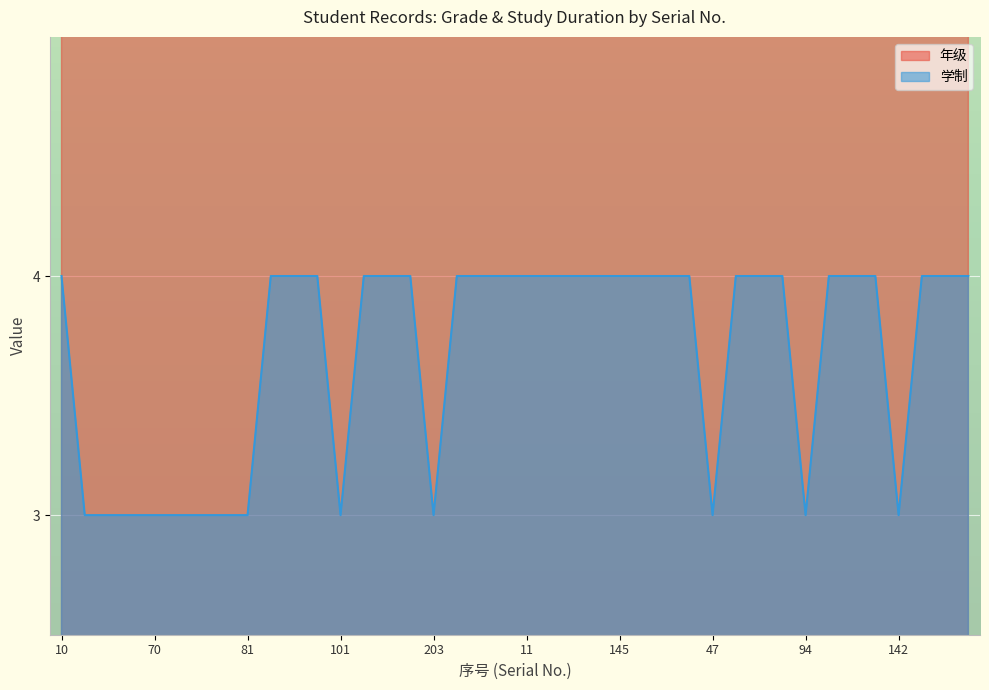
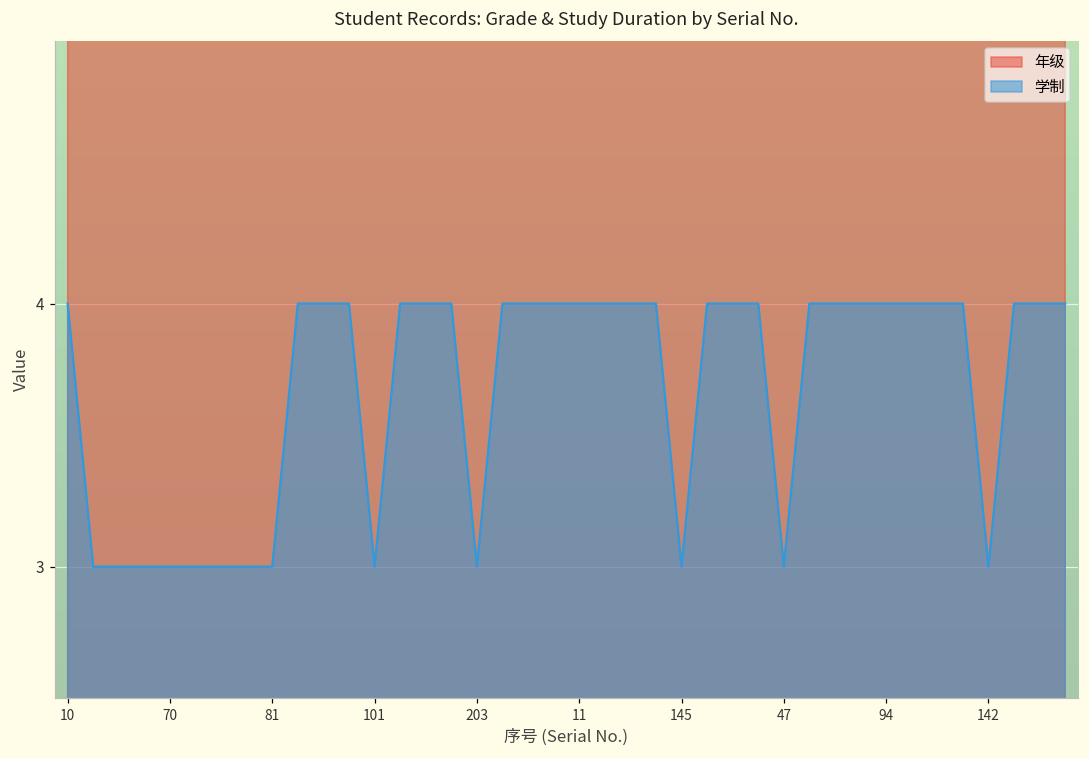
  {
    "学制": {
      "70": 3,
      "81": 3,
      "101": 3,
      "203": 3,
-     "145": 4,
+     "145": 3,
      "47": 3,
-     "94": 3,
+     "94": 4,
      "142": 3
    }
  }
